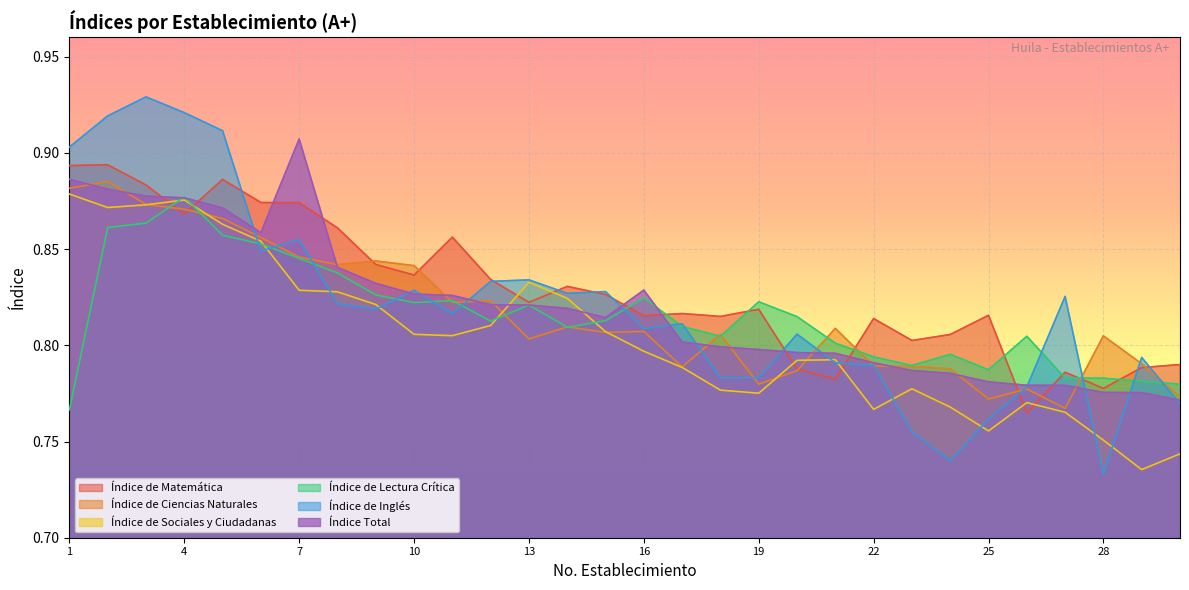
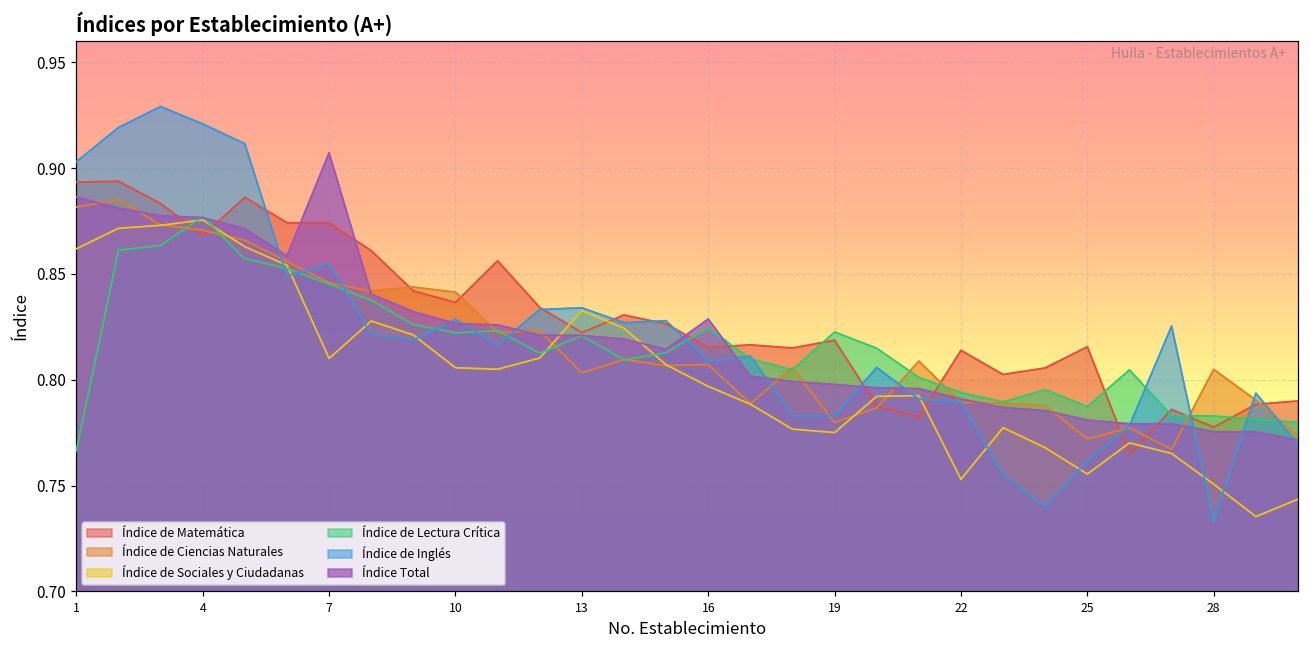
  {
    "Índice de Sociales y Ciudadanas": {
-     "1": 0.879,
-     "7": 0.829,
+     "1": 0.862,
+     "7": 0.810,
      "10": 0.806,
      "16": 0.797,
      "19": 0.775,
-     "22": 0.767,
+     "22": 0.753,
      "25": 0.756,
      "28": 0.751
    },
    "Índice de Lectura Crítica": {
      "1": 0.767,
      "10": 0.822,
      "16": 0.825,
      "19": 0.823,
      "22": 0.794,
      "25": 0.787,
      "28": 0.783
    },
    "Índice de Inglés": {
      "1": 0.903,
      "4": 0.921,
      "7": 0.855,
      "10": 0.829,
      "16": 0.809,
      "19": 0.783,
      "25": 0.762,
      "28": 0.733
    },
    "Índice Total": {
      "1": 0.886,
      "7": 0.907,
      "10": 0.827,
      "16": 0.829,
      "19": 0.798,
      "25": 0.781,
      "28": 0.776
    }
  }
